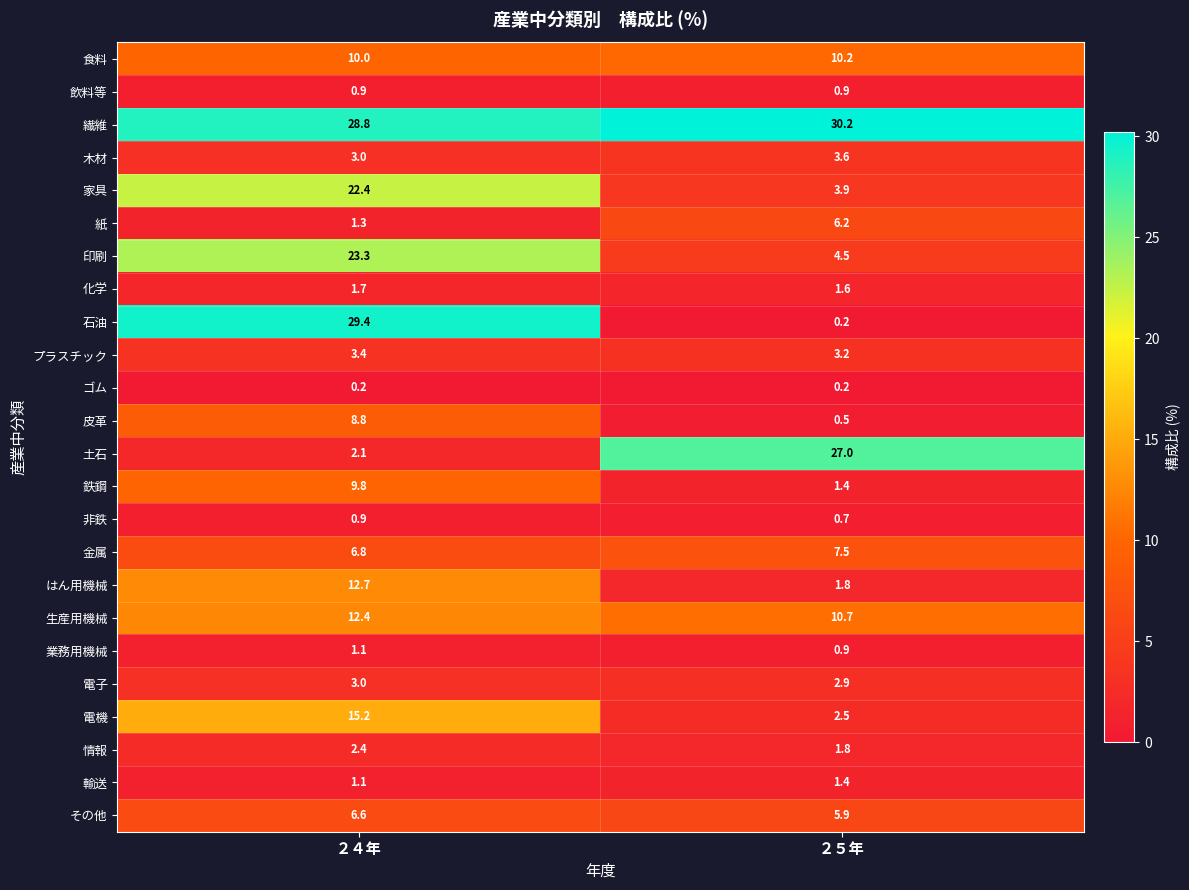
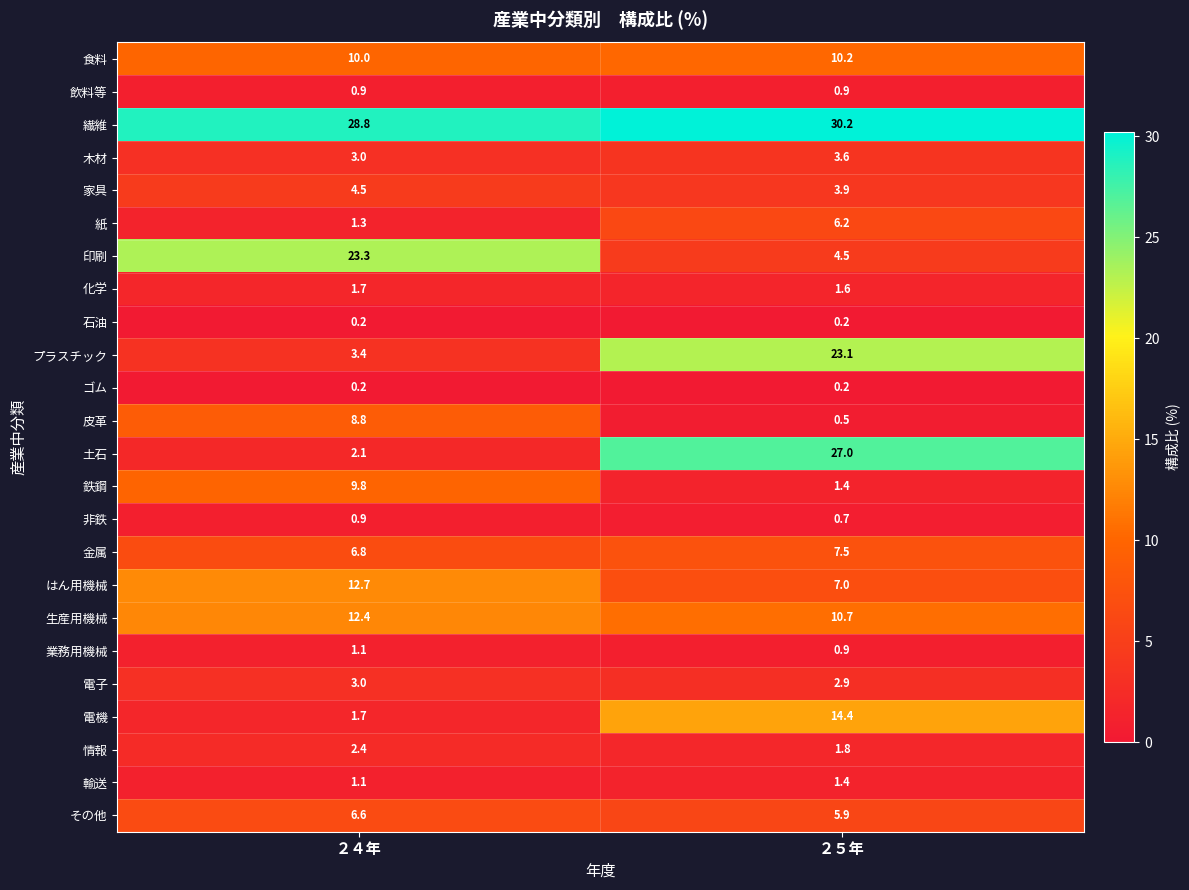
  {
    "食料": {
      "２４年": 10.0,
      "２５年": 10.2
    },
    "飲料等": {
      "２４年": 0.9,
      "２５年": 0.9
    },
    "繊維": {
      "２４年": 28.8,
      "２５年": 30.2
    },
    "木材": {
      "２４年": 3.0,
      "２５年": 3.6
    },
    "家具": {
-     "２４年": 22.4,
+     "２４年": 4.5,
      "２５年": 3.9
    },
    "紙": {
      "２４年": 1.3,
      "２５年": 6.2
    },
    "印刷": {
      "２４年": 23.3,
      "２５年": 4.5
    },
    "化学": {
      "２４年": 1.7,
      "２５年": 1.6
    },
    "石油": {
-     "２４年": 29.4,
+     "２４年": 0.2,
      "２５年": 0.2
    },
    "プラスチック": {
      "２４年": 3.4,
-     "２５年": 3.2
+     "２５年": 23.1
    },
    "ゴム": {
      "２４年": 0.2,
      "２５年": 0.2
    },
    "皮革": {
      "２４年": 8.8,
      "２５年": 0.5
    },
    "土石": {
      "２４年": 2.1,
      "２５年": 27.0
    },
    "鉄鋼": {
      "２４年": 9.8,
      "２５年": 1.4
    },
    "非鉄": {
      "２４年": 0.9,
      "２５年": 0.7
    },
    "金属": {
      "２４年": 6.8,
      "２５年": 7.5
    },
    "はん用機械": {
      "２４年": 12.7,
-     "２５年": 1.8
+     "２５年": 7.0
    },
    "生産用機械": {
      "２４年": 12.4,
      "２５年": 10.7
    },
    "業務用機械": {
      "２４年": 1.1,
      "２５年": 0.9
    },
    "電子": {
      "２４年": 3.0,
      "２５年": 2.9
    },
    "電機": {
-     "２４年": 15.2,
-     "２５年": 2.5
+     "２４年": 1.7,
+     "２５年": 14.4
    },
    "情報": {
      "２４年": 2.4,
      "２５年": 1.8
    },
    "輸送": {
      "２４年": 1.1,
      "２５年": 1.4
    },
    "その他": {
      "２４年": 6.6,
      "２５年": 5.9
    }
  }
